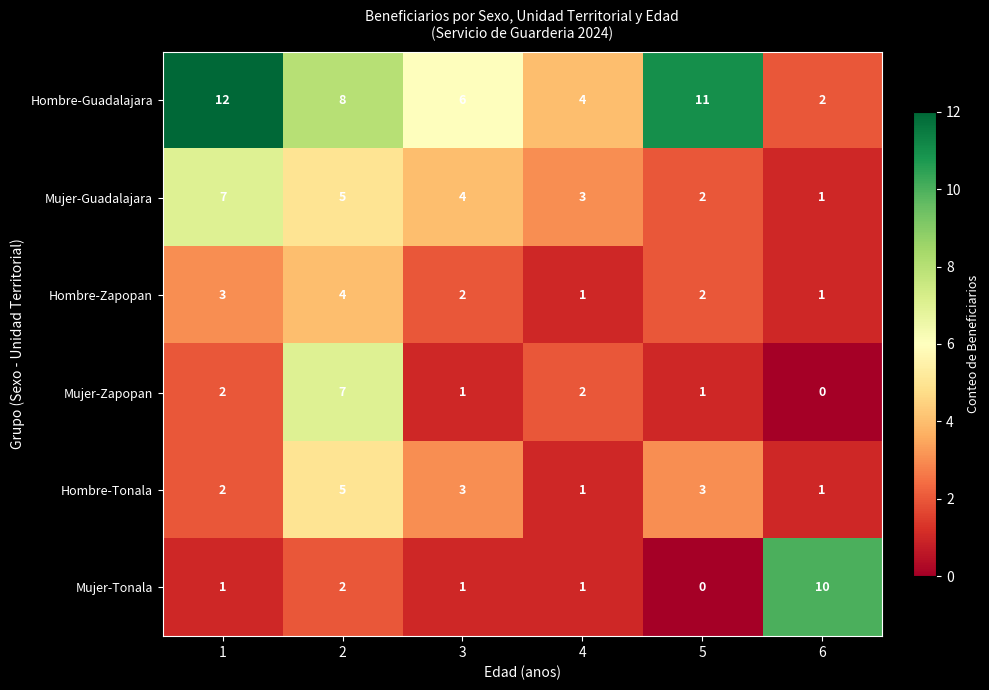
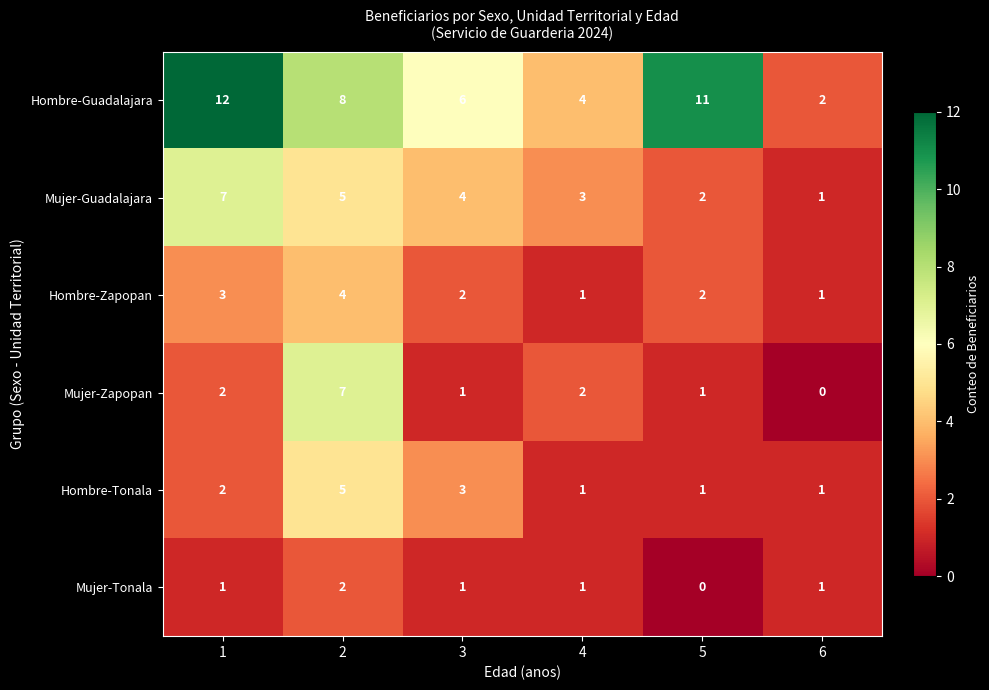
  {
    "Hombre-Guadalajara": {
      "1": 12,
      "2": 8,
      "3": 6,
      "4": 4,
      "5": 11,
      "6": 2
    },
    "Mujer-Guadalajara": {
      "1": 7,
      "2": 5,
      "3": 4,
      "4": 3,
      "5": 2,
      "6": 1
    },
    "Hombre-Zapopan": {
      "1": 3,
      "2": 4,
      "3": 2,
      "4": 1,
      "5": 2,
      "6": 1
    },
    "Mujer-Zapopan": {
      "1": 2,
      "2": 7,
      "3": 1,
      "4": 2,
      "5": 1,
      "6": 0
    },
    "Hombre-Tonala": {
      "1": 2,
      "2": 5,
      "3": 3,
      "4": 1,
-     "5": 3,
+     "5": 1,
      "6": 1
    },
    "Mujer-Tonala": {
      "1": 1,
      "2": 2,
      "3": 1,
      "4": 1,
      "5": 0,
-     "6": 10
+     "6": 1
    }
  }
